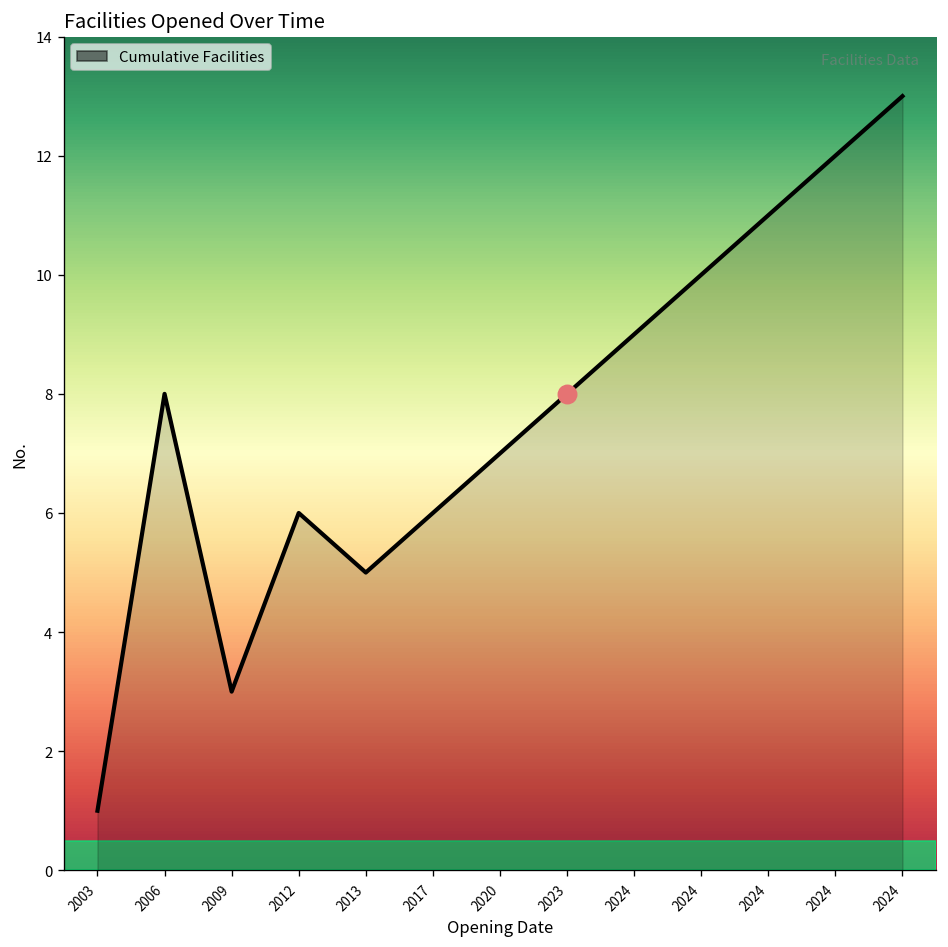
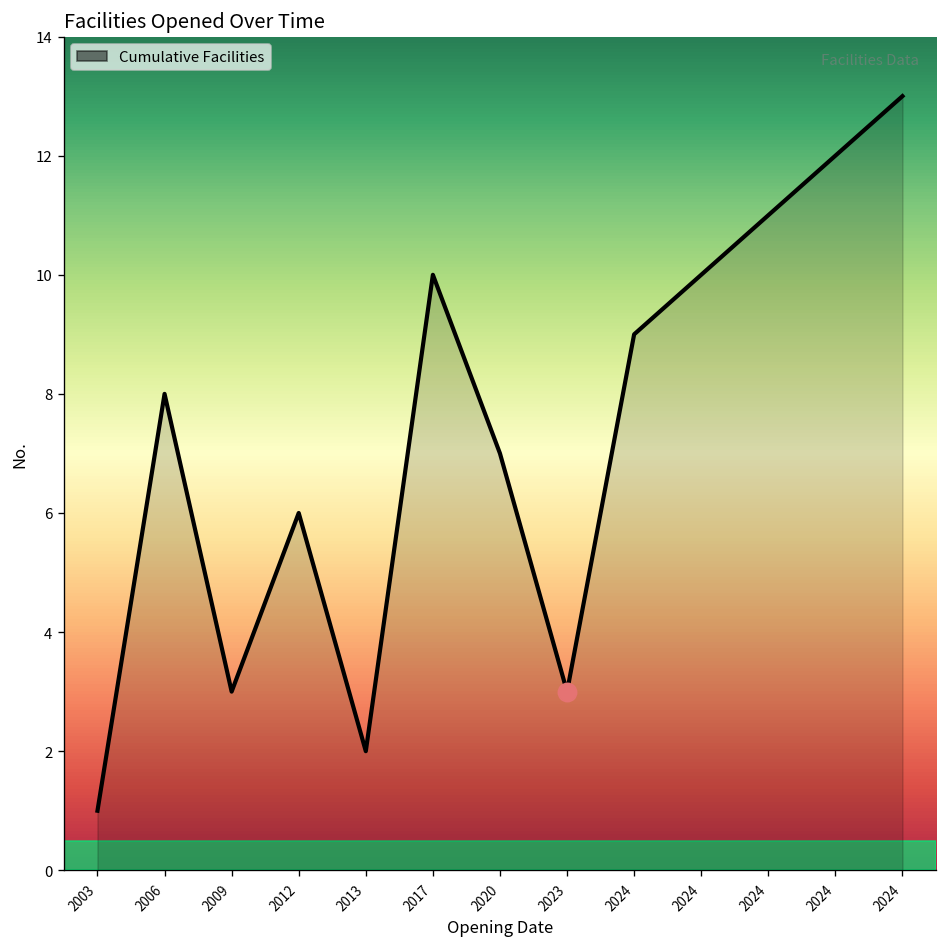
  {
    "Cumulative Facilities": {
      "2003": 1,
      "2006": 8,
      "2009": 3,
      "2012": 6,
-     "2013": 5,
-     "2017": 6,
+     "2013": 2,
+     "2017": 10,
      "2020": 7,
-     "2023": 8
+     "2023": 3
    }
  }
